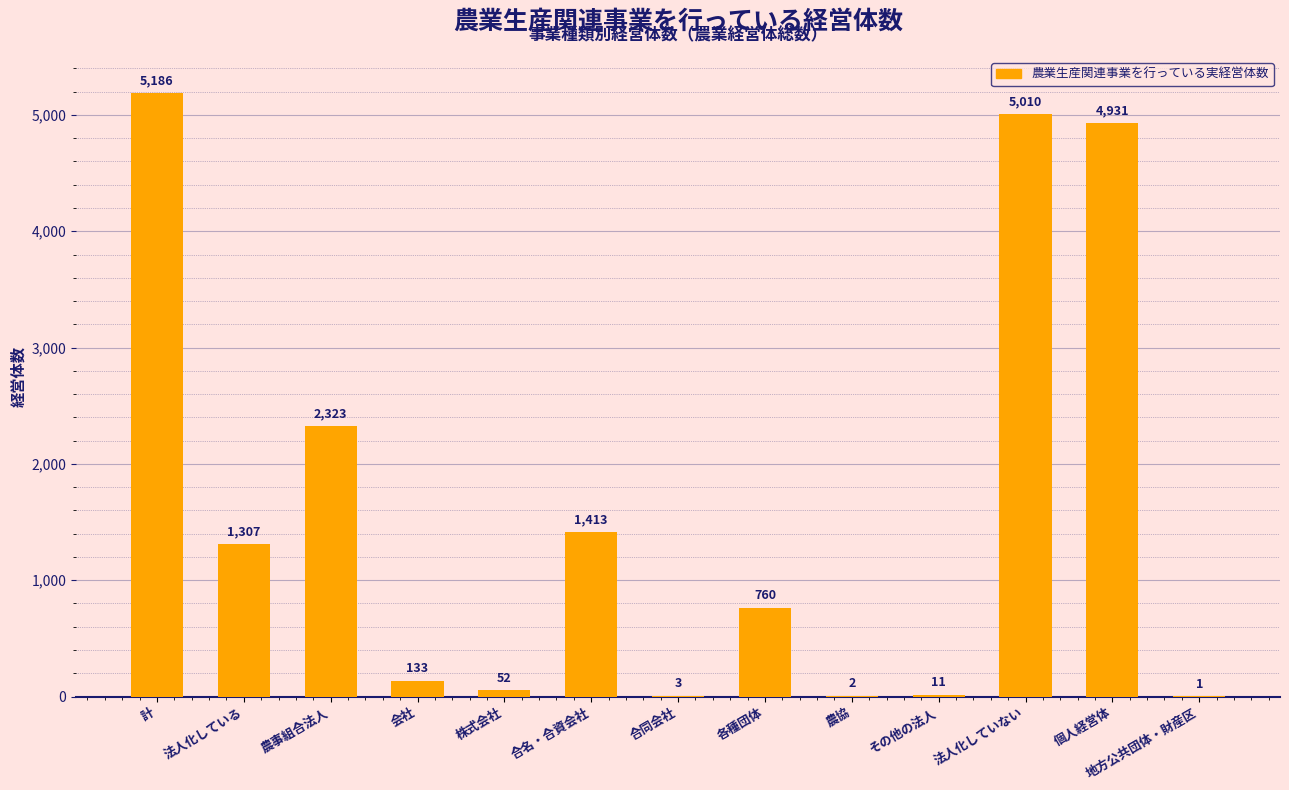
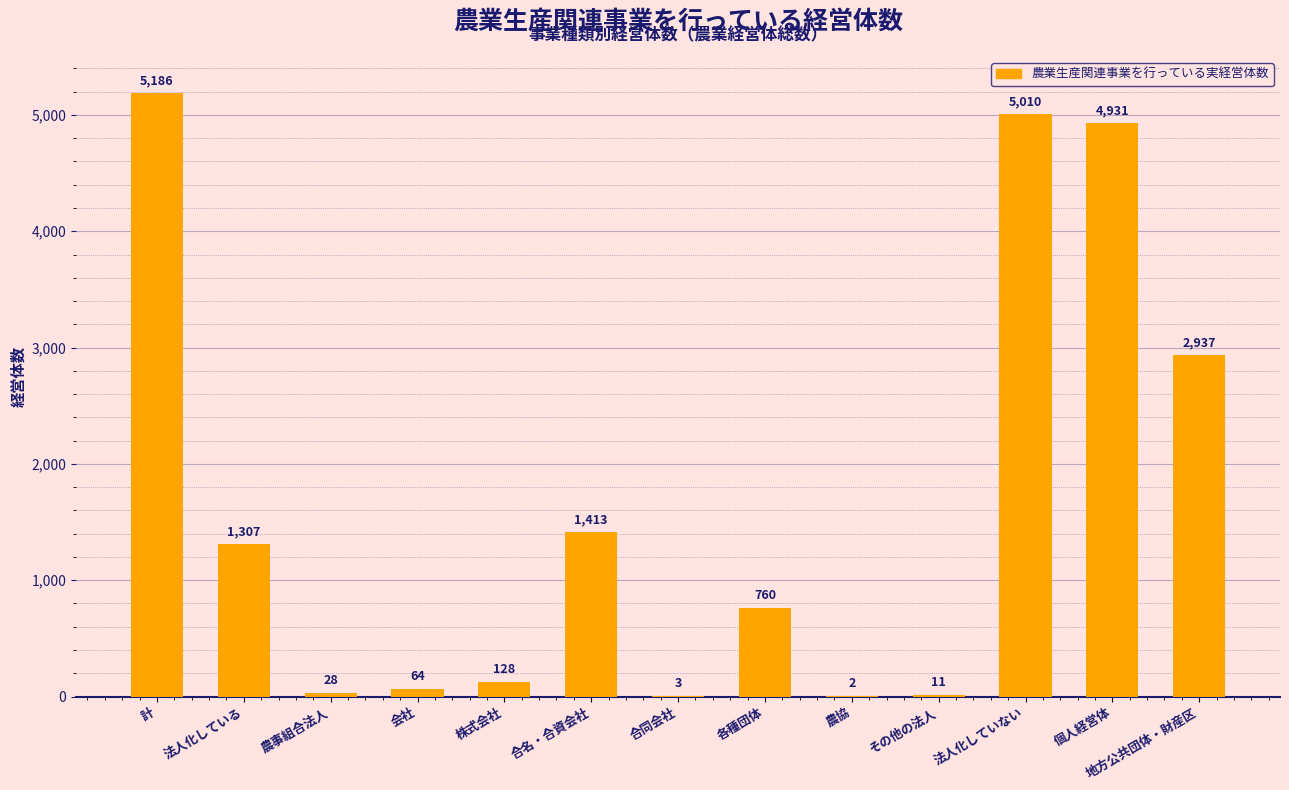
  {
    "計": "5,186",
    "法人化している": "1,307",
-   "農事組合法人": "2,323",
-   "会社": "133",
-   "株式会社": "52",
+   "農事組合法人": "28",
+   "会社": "64",
+   "株式会社": "128",
    "合名・合資会社": "1,413",
    "合同会社": "3",
    "各種団体": "760",
    "農協": "2",
    "その他の法人": "11",
    "法人化していない": "5,010",
    "個人経営体": "4,931",
-   "地方公共団体・財産区": "1"
+   "地方公共団体・財産区": "2,937"
  }
